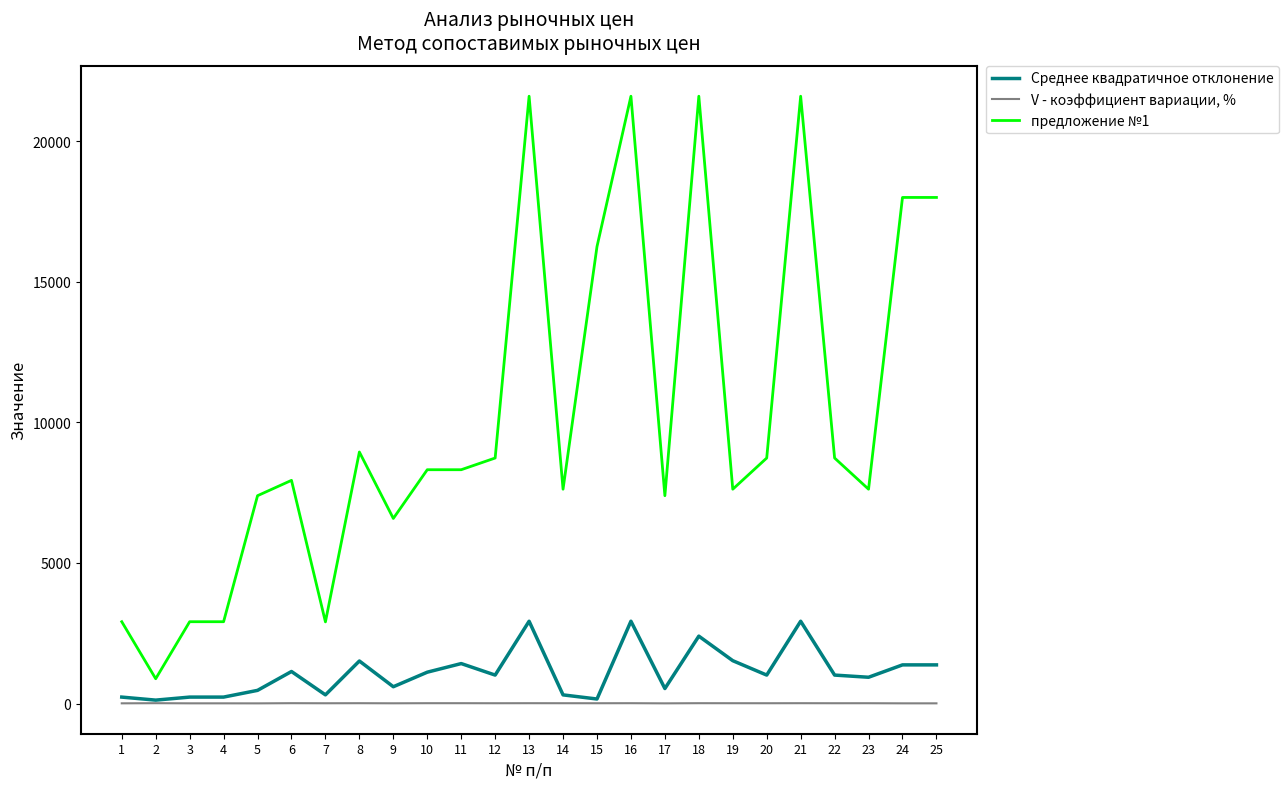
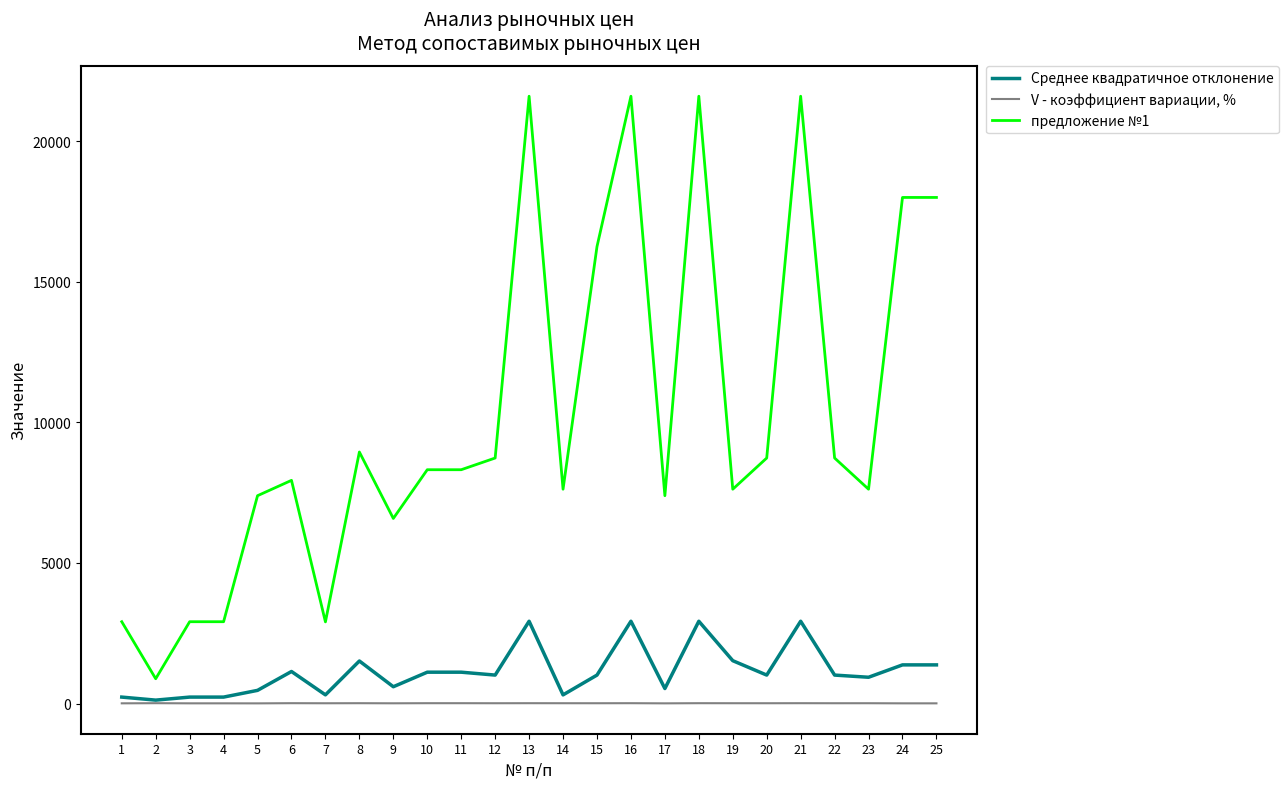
  {
    "Среднее квадратичное отклонение": {
      "1": 200,
      "2": 100,
      "3": 200,
      "4": 200,
      "5": 500,
      "6": 1100,
      "7": 300,
      "8": 1500,
      "9": 600,
      "10": 1100,
-     "11": 1400,
+     "11": 1100,
      "12": 1000,
      "13": 2900,
      "14": 300,
-     "15": 200,
+     "15": 1000,
      "16": 2900,
      "17": 500,
-     "18": 2400,
+     "18": 2900,
      "19": 1500,
      "20": 1000,
      "21": 2900,
      "22": 1000,
      "23": 900,
      "24": 1400,
      "25": 1400
    },
    "V - коэффициент вариации, %": {
      "1": 0,
      "2": 0,
      "3": 0,
      "4": 0,
      "5": 0,
      "6": 0,
      "7": 0,
      "8": 0,
      "9": 0,
      "10": 0,
      "11": 0,
      "12": 0,
      "13": 0,
      "14": 0,
      "15": 0,
      "16": 0,
      "17": 0,
      "18": 0,
      "19": 0,
      "20": 0,
      "21": 0,
      "22": 0,
      "23": 0,
      "24": 0,
      "25": 0
    },
    "предложение №1": {
      "1": 2900,
      "2": 900,
      "3": 2900,
      "4": 2900,
      "5": 7400,
      "6": 7900,
      "7": 2900,
      "8": 8900,
      "9": 6600,
      "10": 8300,
      "11": 8300,
      "12": 8700,
      "13": 21600,
      "14": 7600,
      "15": 16300,
      "16": 21600,
      "17": 7400,
      "18": 21600,
      "19": 7600,
      "20": 8700,
      "21": 21600,
      "22": 8700,
      "23": 7600,
      "24": 18000,
      "25": 18000
    }
  }
